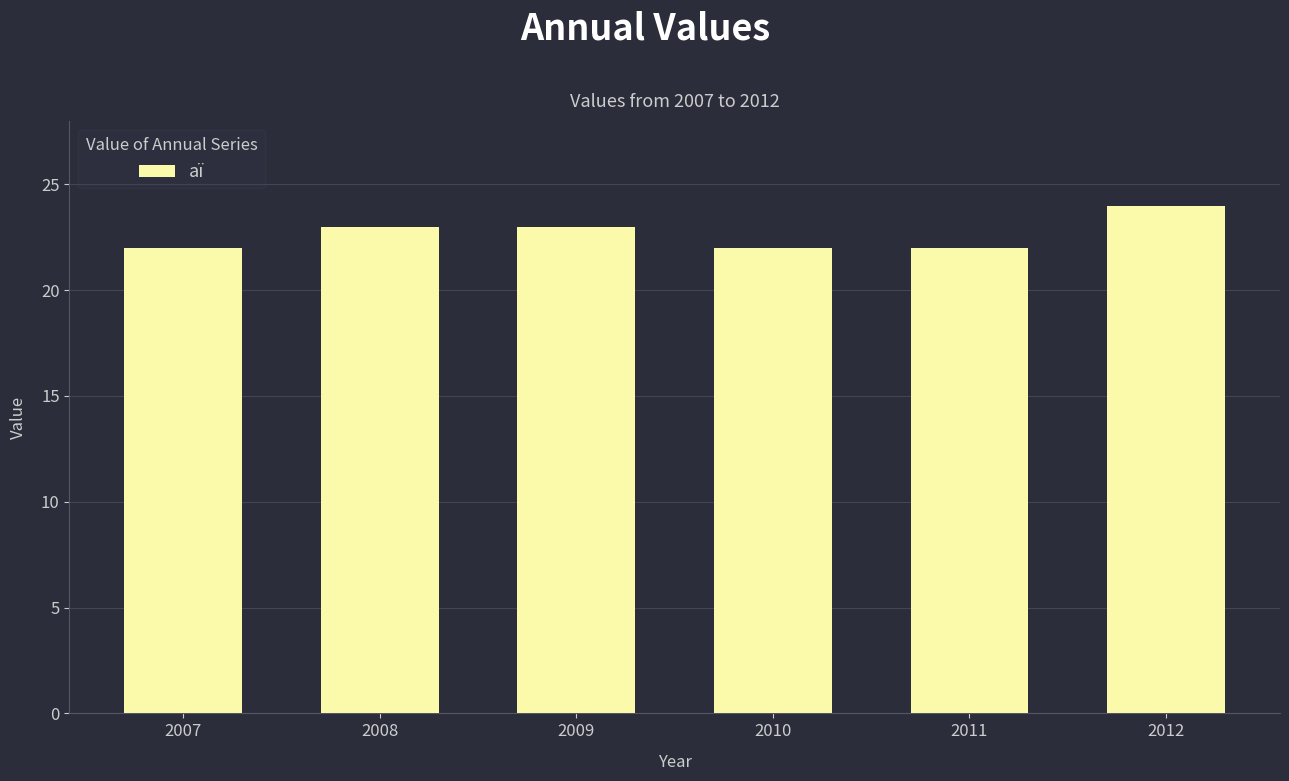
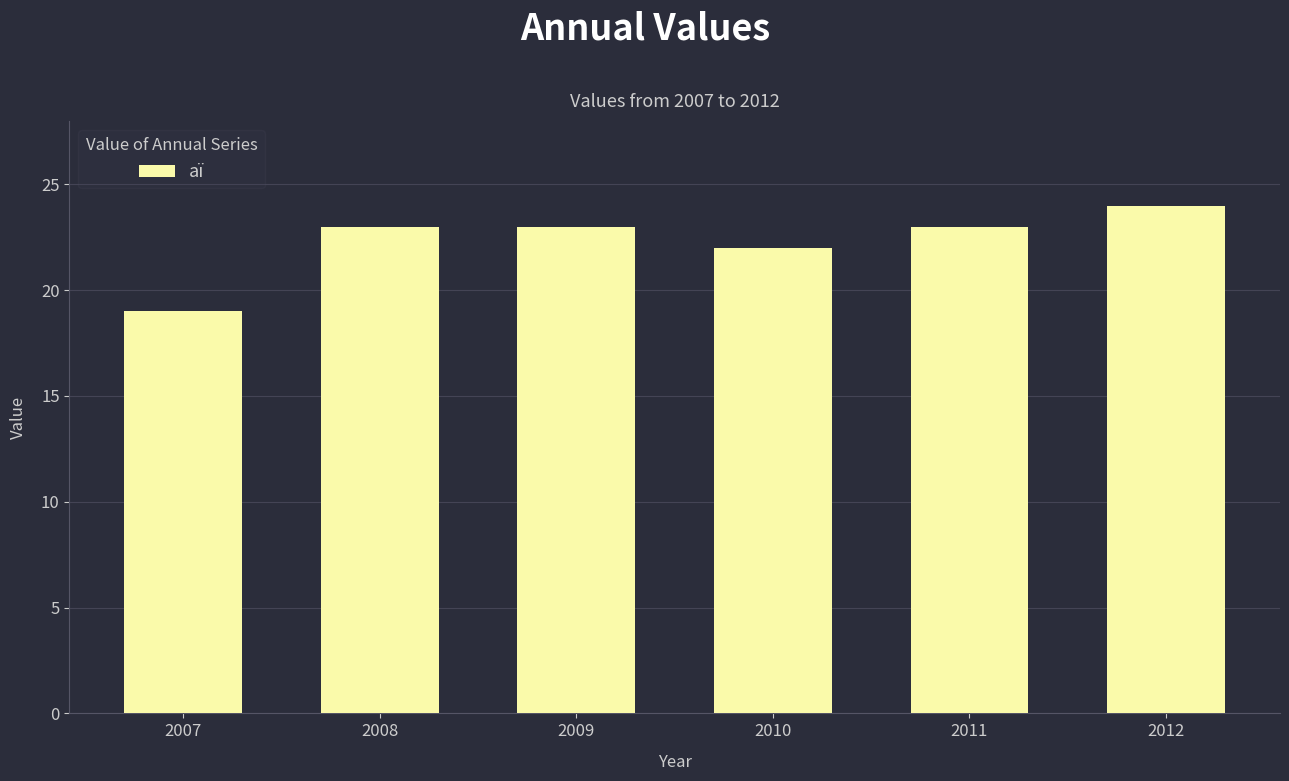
  {
-   "2007": 22,
+   "2007": 19,
    "2008": 23,
    "2009": 23,
    "2010": 22,
-   "2011": 22,
+   "2011": 23,
    "2012": 24
  }
